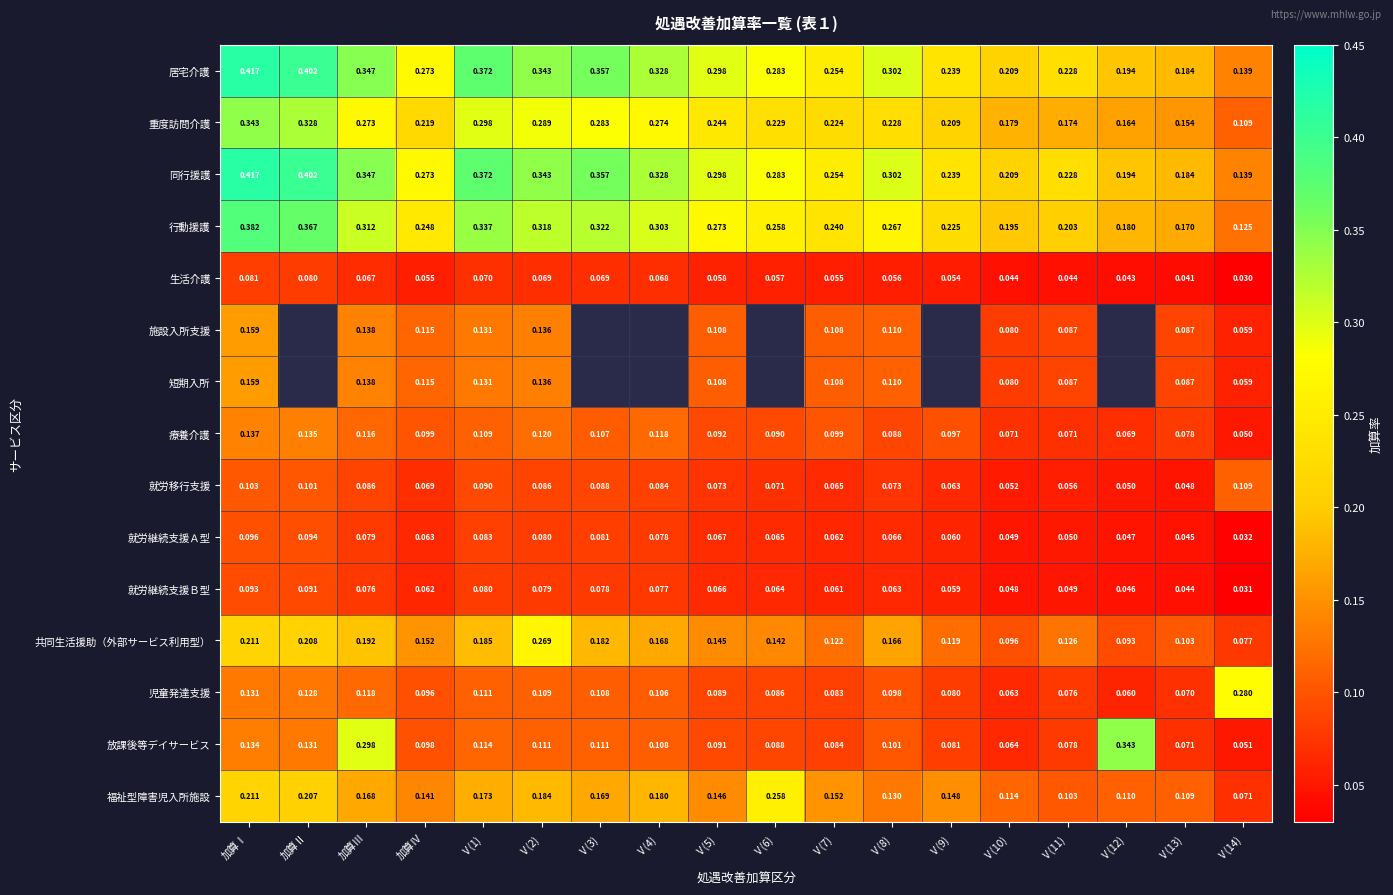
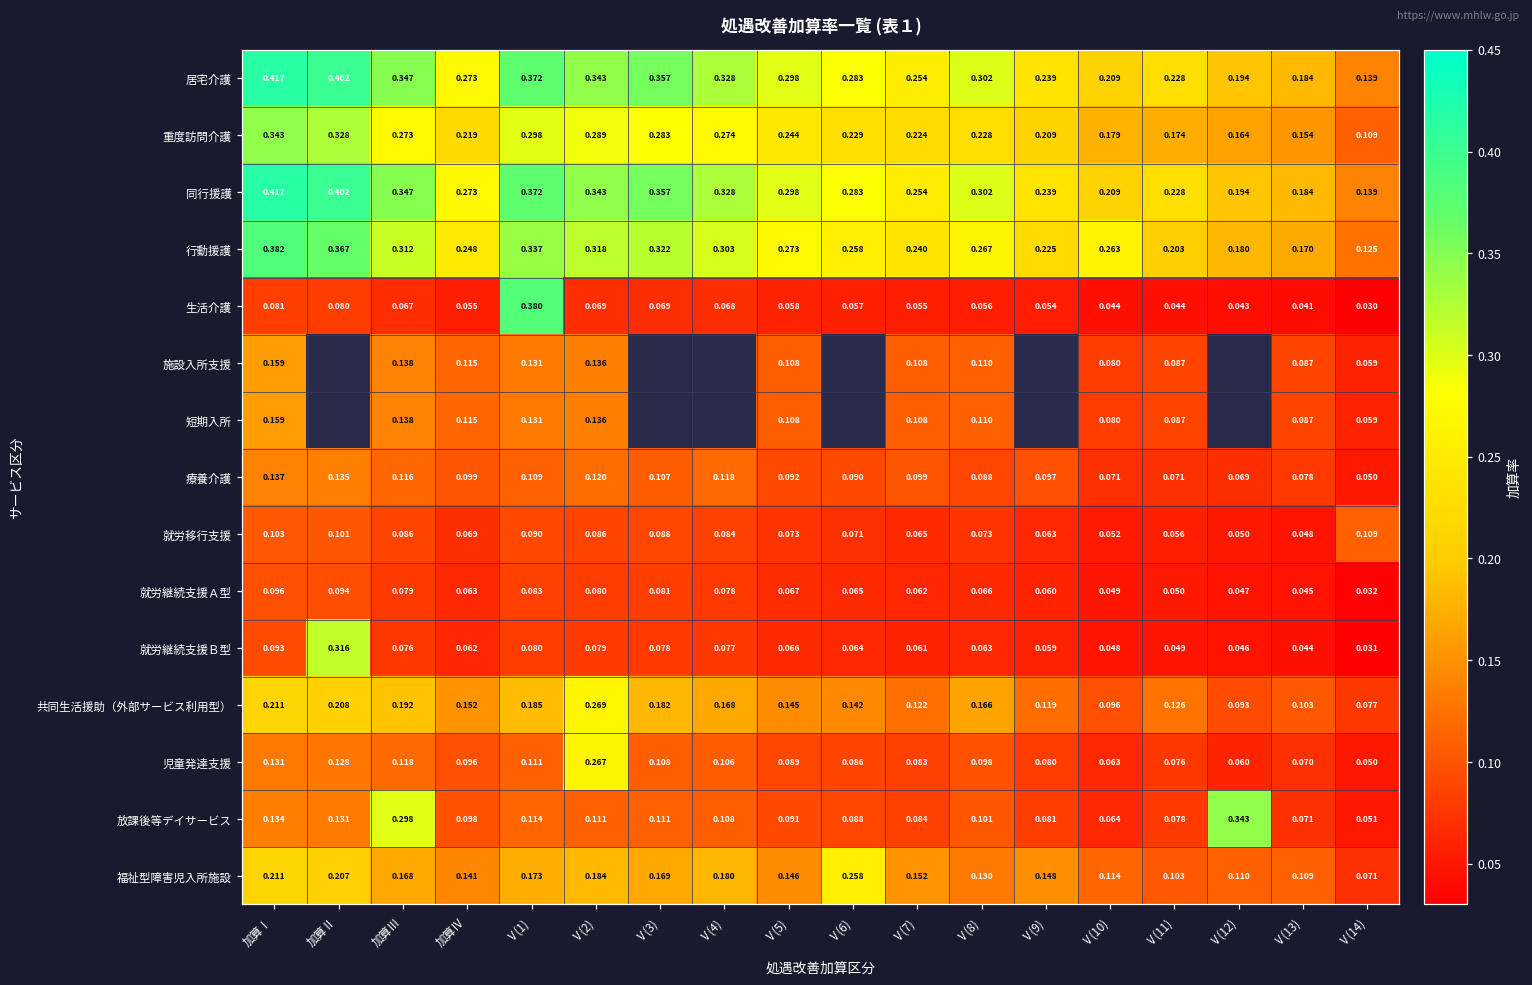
  {
    "行動援護": {
      "加算Ⅰ": 0.382,
      "加算Ⅱ": 0.367,
      "加算Ⅲ": 0.312,
      "加算Ⅳ": 0.248,
      "Ⅴ(1)": 0.337,
      "Ⅴ(2)": 0.318,
      "Ⅴ(3)": 0.322,
      "Ⅴ(4)": 0.303,
      "Ⅴ(5)": 0.273,
      "Ⅴ(6)": 0.258,
      "Ⅴ(7)": 0.240,
      "Ⅴ(8)": 0.267,
      "Ⅴ(9)": 0.225,
-     "Ⅴ(10)": 0.195,
+     "Ⅴ(10)": 0.263,
      "Ⅴ(11)": 0.203,
      "Ⅴ(12)": 0.180,
      "Ⅴ(13)": 0.170,
      "Ⅴ(14)": 0.125
    },
    "生活介護": {
      "加算Ⅰ": 0.081,
      "加算Ⅱ": 0.080,
      "加算Ⅲ": 0.067,
      "加算Ⅳ": 0.055,
-     "Ⅴ(1)": 0.070,
+     "Ⅴ(1)": 0.380,
      "Ⅴ(2)": 0.069,
      "Ⅴ(3)": 0.069,
      "Ⅴ(4)": 0.068,
      "Ⅴ(5)": 0.058,
      "Ⅴ(6)": 0.057,
      "Ⅴ(7)": 0.055,
      "Ⅴ(8)": 0.056,
      "Ⅴ(9)": 0.054,
      "Ⅴ(10)": 0.044,
      "Ⅴ(11)": 0.044,
      "Ⅴ(12)": 0.043,
      "Ⅴ(13)": 0.041,
      "Ⅴ(14)": 0.030
    },
    "就労継続支援Ｂ型": {
      "加算Ⅰ": 0.093,
-     "加算Ⅱ": 0.091,
+     "加算Ⅱ": 0.316,
      "加算Ⅲ": 0.076,
      "加算Ⅳ": 0.062,
      "Ⅴ(1)": 0.080,
      "Ⅴ(2)": 0.079,
      "Ⅴ(3)": 0.078,
      "Ⅴ(4)": 0.077,
      "Ⅴ(5)": 0.066,
      "Ⅴ(6)": 0.064,
      "Ⅴ(7)": 0.061,
      "Ⅴ(8)": 0.063,
      "Ⅴ(9)": 0.059,
      "Ⅴ(10)": 0.048,
      "Ⅴ(11)": 0.049,
      "Ⅴ(12)": 0.046,
      "Ⅴ(13)": 0.044,
      "Ⅴ(14)": 0.031
    },
    "児童発達支援": {
      "加算Ⅰ": 0.131,
      "加算Ⅱ": 0.128,
      "加算Ⅲ": 0.118,
      "加算Ⅳ": 0.096,
      "Ⅴ(1)": 0.111,
-     "Ⅴ(2)": 0.109,
+     "Ⅴ(2)": 0.267,
      "Ⅴ(3)": 0.108,
      "Ⅴ(4)": 0.106,
      "Ⅴ(5)": 0.089,
      "Ⅴ(6)": 0.086,
      "Ⅴ(7)": 0.083,
      "Ⅴ(8)": 0.098,
      "Ⅴ(9)": 0.080,
      "Ⅴ(10)": 0.063,
      "Ⅴ(11)": 0.076,
      "Ⅴ(12)": 0.060,
      "Ⅴ(13)": 0.070,
-     "Ⅴ(14)": 0.280
+     "Ⅴ(14)": 0.050
    }
  }
